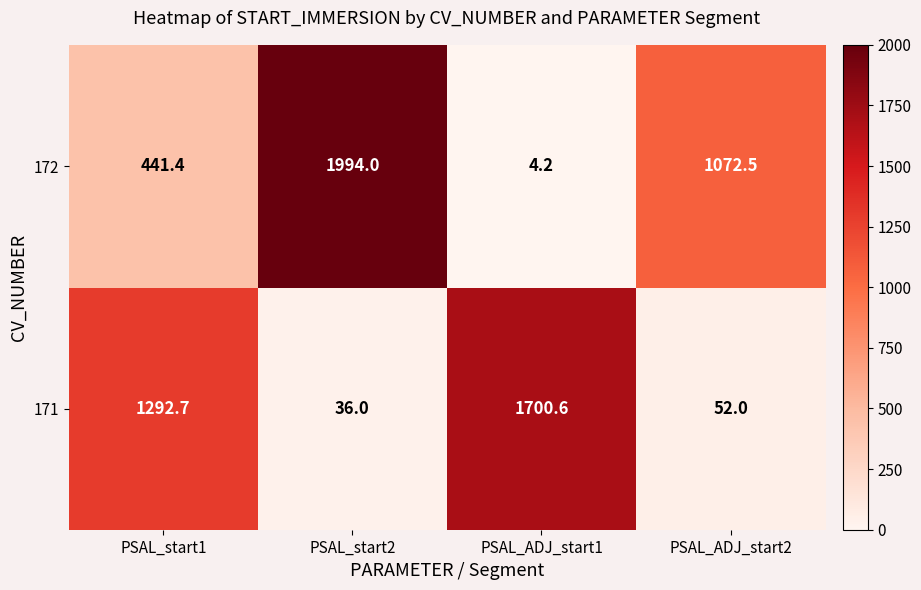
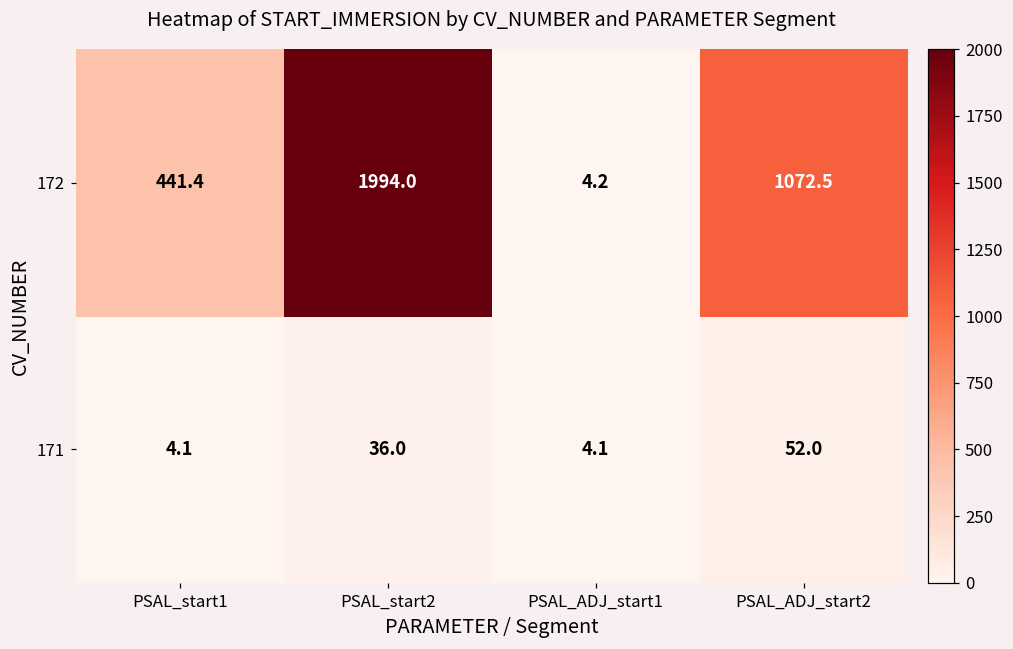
  {
    "172": {
      "PSAL_start1": 441.4,
      "PSAL_start2": 1994.0,
      "PSAL_ADJ_start1": 4.2,
      "PSAL_ADJ_start2": 1072.5
    },
    "171": {
-     "PSAL_start1": 1292.7,
+     "PSAL_start1": 4.1,
      "PSAL_start2": 36.0,
-     "PSAL_ADJ_start1": 1700.6,
+     "PSAL_ADJ_start1": 4.1,
      "PSAL_ADJ_start2": 52.0
    }
  }
